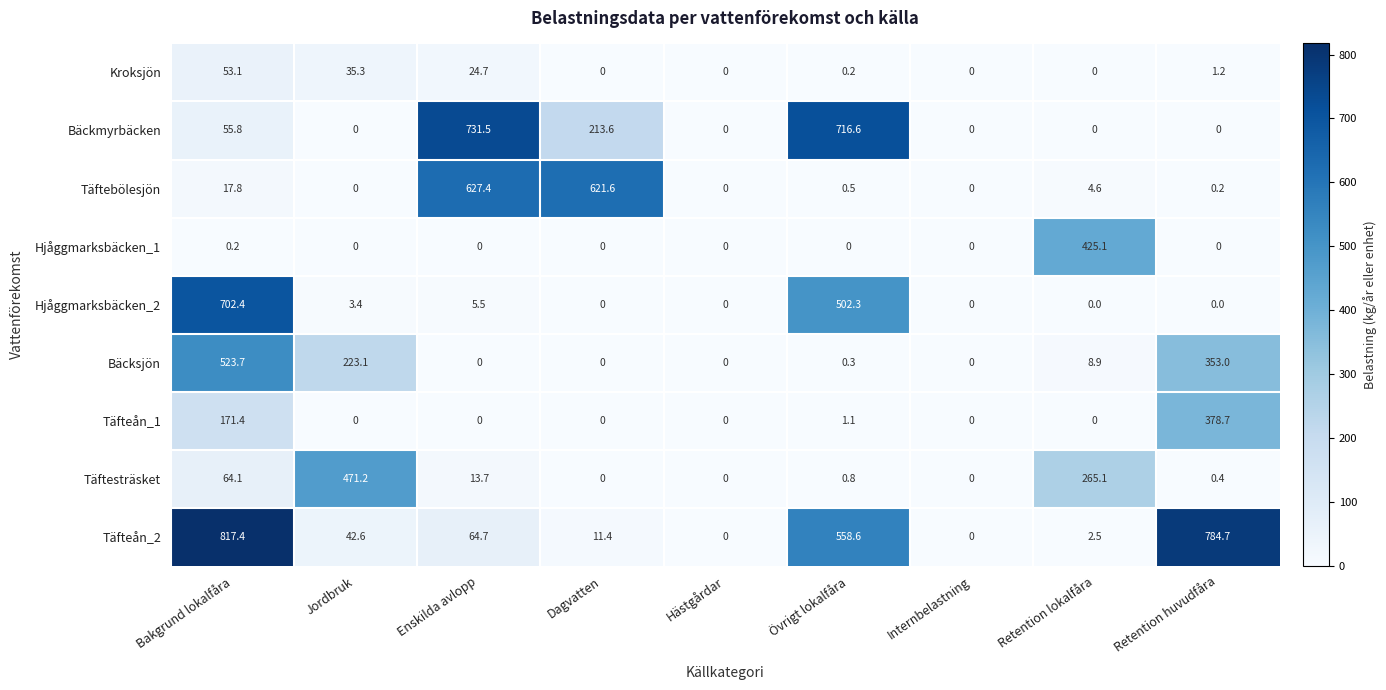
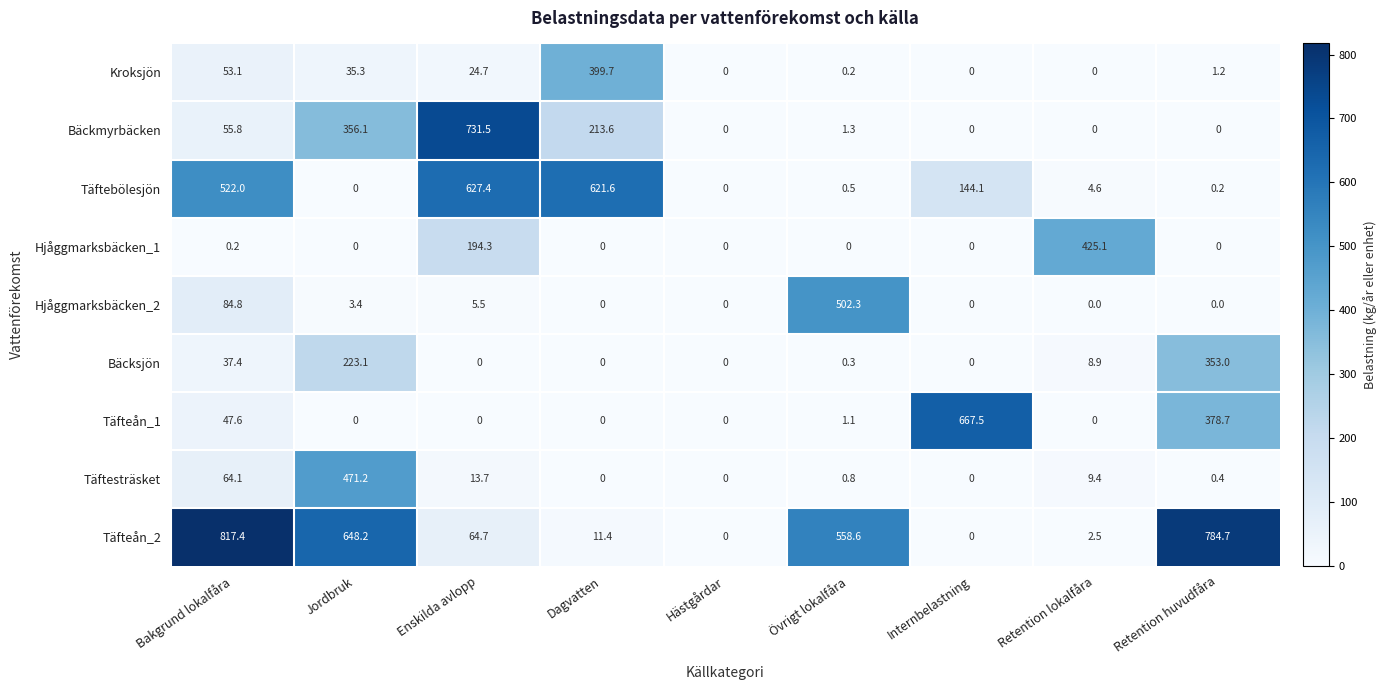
  {
    "Kroksjön": {
      "Bakgrund lokalfåra": 53.1,
      "Jordbruk": 35.3,
      "Enskilda avlopp": 24.7,
-     "Dagvatten": 0,
+     "Dagvatten": 399.7,
      "Hästgårdar": 0,
      "Övrigt lokalfåra": 0.2,
      "Internbelastning": 0,
      "Retention lokalfåra": 0,
      "Retention huvudfåra": 1.2
    },
    "Bäckmyrbäcken": {
      "Bakgrund lokalfåra": 55.8,
-     "Jordbruk": 0,
+     "Jordbruk": 356.1,
      "Enskilda avlopp": 731.5,
      "Dagvatten": 213.6,
      "Hästgårdar": 0,
-     "Övrigt lokalfåra": 716.6,
+     "Övrigt lokalfåra": 1.3,
      "Internbelastning": 0,
      "Retention lokalfåra": 0,
      "Retention huvudfåra": 0
    },
    "Täftebölesjön": {
-     "Bakgrund lokalfåra": 17.8,
+     "Bakgrund lokalfåra": 522.0,
      "Jordbruk": 0,
      "Enskilda avlopp": 627.4,
      "Dagvatten": 621.6,
      "Hästgårdar": 0,
      "Övrigt lokalfåra": 0.5,
-     "Internbelastning": 0,
+     "Internbelastning": 144.1,
      "Retention lokalfåra": 4.6,
      "Retention huvudfåra": 0.2
    },
    "Hjåggmarksbäcken_1": {
      "Bakgrund lokalfåra": 0.2,
      "Jordbruk": 0,
-     "Enskilda avlopp": 0,
+     "Enskilda avlopp": 194.3,
      "Dagvatten": 0,
      "Hästgårdar": 0,
      "Övrigt lokalfåra": 0,
      "Internbelastning": 0,
      "Retention lokalfåra": 425.1,
      "Retention huvudfåra": 0
    },
    "Hjåggmarksbäcken_2": {
-     "Bakgrund lokalfåra": 702.4,
+     "Bakgrund lokalfåra": 84.8,
      "Jordbruk": 3.4,
      "Enskilda avlopp": 5.5,
      "Dagvatten": 0,
      "Hästgårdar": 0,
      "Övrigt lokalfåra": 502.3,
      "Internbelastning": 0,
      "Retention lokalfåra": 0.0,
      "Retention huvudfåra": 0.0
    },
    "Bäcksjön": {
-     "Bakgrund lokalfåra": 523.7,
+     "Bakgrund lokalfåra": 37.4,
      "Jordbruk": 223.1,
      "Enskilda avlopp": 0,
      "Dagvatten": 0,
      "Hästgårdar": 0,
      "Övrigt lokalfåra": 0.3,
      "Internbelastning": 0,
      "Retention lokalfåra": 8.9,
      "Retention huvudfåra": 353.0
    },
    "Täfteån_1": {
-     "Bakgrund lokalfåra": 171.4,
+     "Bakgrund lokalfåra": 47.6,
      "Jordbruk": 0,
      "Enskilda avlopp": 0,
      "Dagvatten": 0,
      "Hästgårdar": 0,
      "Övrigt lokalfåra": 1.1,
-     "Internbelastning": 0,
+     "Internbelastning": 667.5,
      "Retention lokalfåra": 0,
      "Retention huvudfåra": 378.7
    },
    "Täftesträsket": {
      "Bakgrund lokalfåra": 64.1,
      "Jordbruk": 471.2,
      "Enskilda avlopp": 13.7,
      "Dagvatten": 0,
      "Hästgårdar": 0,
      "Övrigt lokalfåra": 0.8,
      "Internbelastning": 0,
-     "Retention lokalfåra": 265.1,
+     "Retention lokalfåra": 9.4,
      "Retention huvudfåra": 0.4
    },
    "Täfteån_2": {
      "Bakgrund lokalfåra": 817.4,
-     "Jordbruk": 42.6,
+     "Jordbruk": 648.2,
      "Enskilda avlopp": 64.7,
      "Dagvatten": 11.4,
      "Hästgårdar": 0,
      "Övrigt lokalfåra": 558.6,
      "Internbelastning": 0,
      "Retention lokalfåra": 2.5,
      "Retention huvudfåra": 784.7
    }
  }
